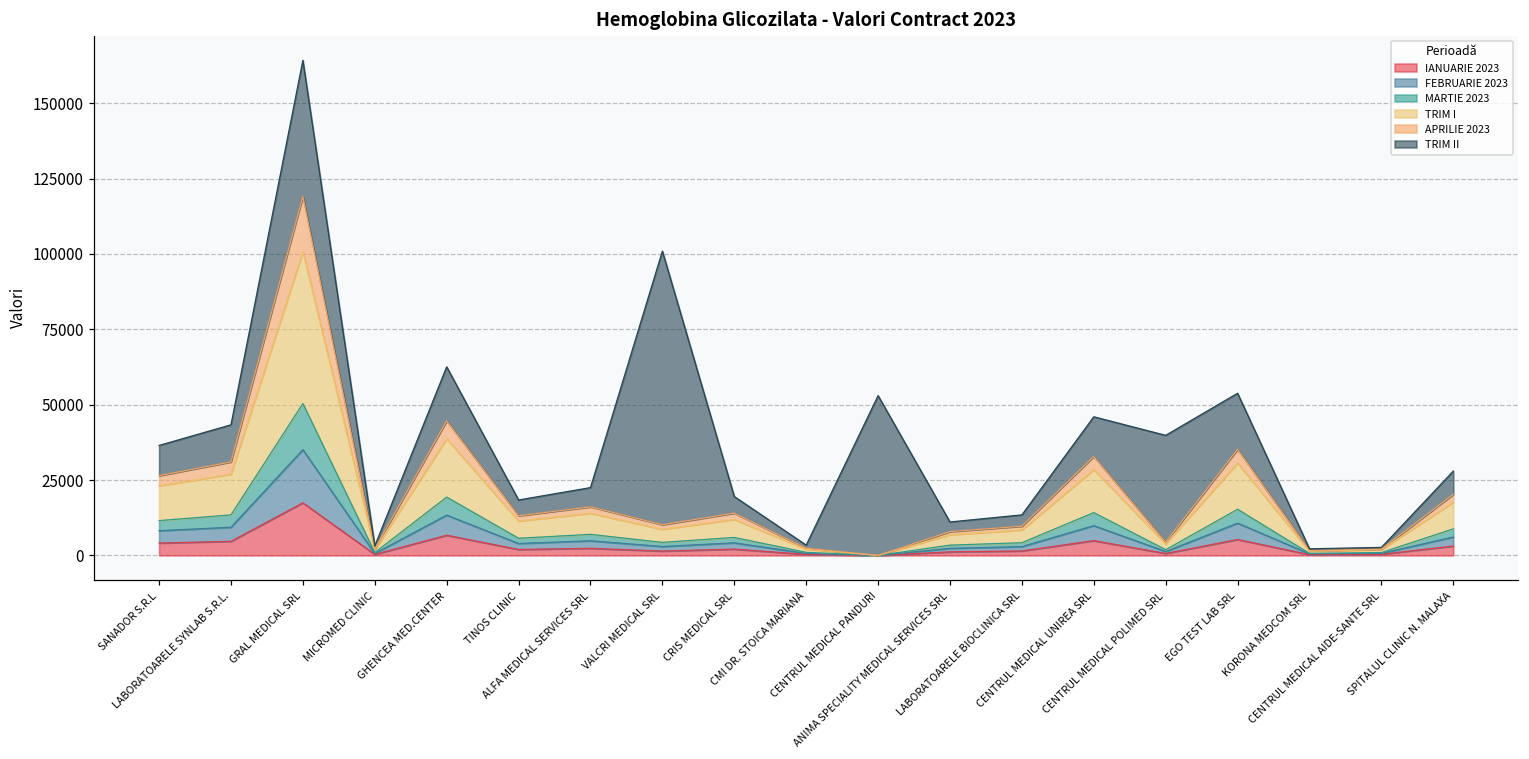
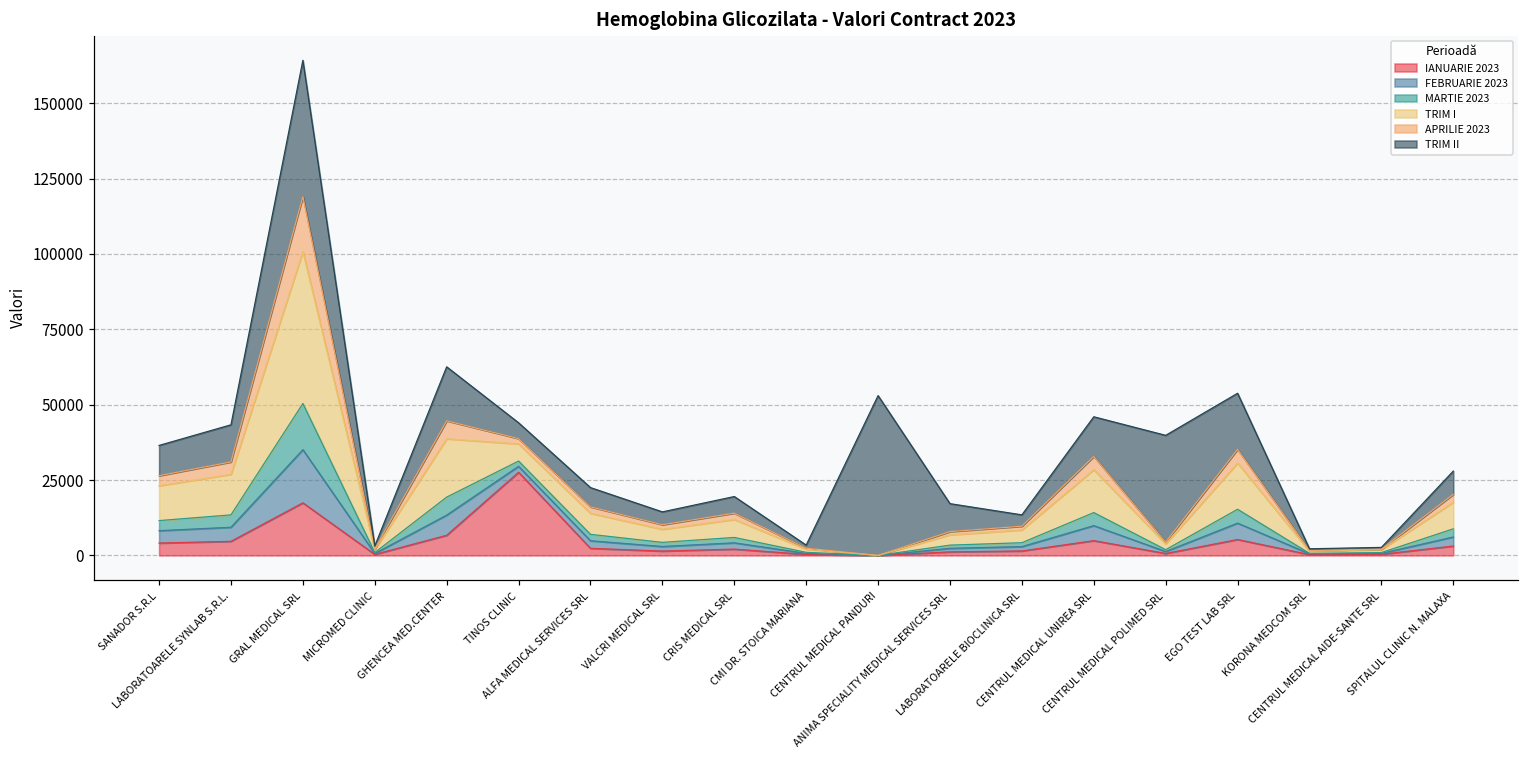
  {
    "IANUARIE 2023": {
      "SANADOR S.R.L": 4000,
      "LABORATOARELE SYNLAB S.R.L.": 5000,
      "GRAL MEDICAL SRL": 17000,
      "GHENCEA MED.CENTER": 7000,
-     "TINOS CLINIC": 2000,
+     "TINOS CLINIC": 28000,
      "ALFA MEDICAL SERVICES SRL": 2000,
      "VALCRI MEDICAL SRL": 1000,
      "CRIS MEDICAL SRL": 2000,
      "ANIMA SPECIALITY MEDICAL SERVICES SRL": 1000,
      "LABORATOARELE BIOCLINICA SRL": 1000,
      "CENTRUL MEDICAL UNIREA SRL": 5000,
      "EGO TEST LAB SRL": 5000,
      "SPITALUL CLINIC N. MALAXA": 3000
    },
    "TRIM II": {
      "SANADOR S.R.L": 10000,
      "LABORATOARELE SYNLAB S.R.L.": 12000,
      "GRAL MEDICAL SRL": 45000,
      "MICROMED CLINIC": 1000,
      "GHENCEA MED.CENTER": 18000,
      "TINOS CLINIC": 5000,
      "ALFA MEDICAL SERVICES SRL": 6000,
-     "VALCRI MEDICAL SRL": 91000,
+     "VALCRI MEDICAL SRL": 4000,
      "CRIS MEDICAL SRL": 6000,
      "CMI DR. STOICA MARIANA": 1000,
      "CENTRUL MEDICAL PANDURI": 53000,
-     "ANIMA SPECIALITY MEDICAL SERVICES SRL": 3000,
+     "ANIMA SPECIALITY MEDICAL SERVICES SRL": 9000,
      "LABORATOARELE BIOCLINICA SRL": 4000,
      "CENTRUL MEDICAL UNIREA SRL": 13000,
      "CENTRUL MEDICAL POLIMED SRL": 35000,
      "EGO TEST LAB SRL": 19000,
      "SPITALUL CLINIC N. MALAXA": 8000
    }
  }
